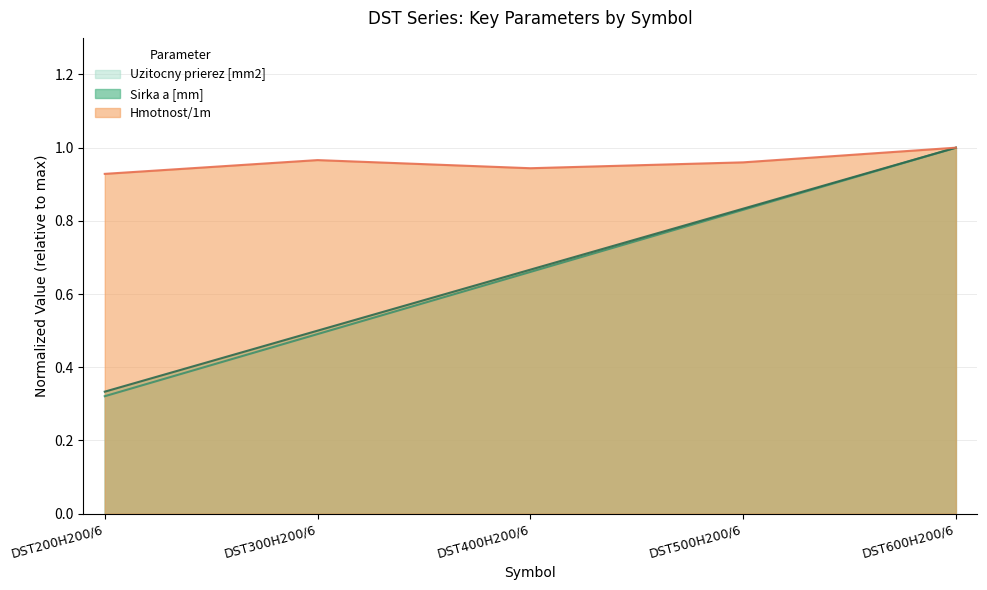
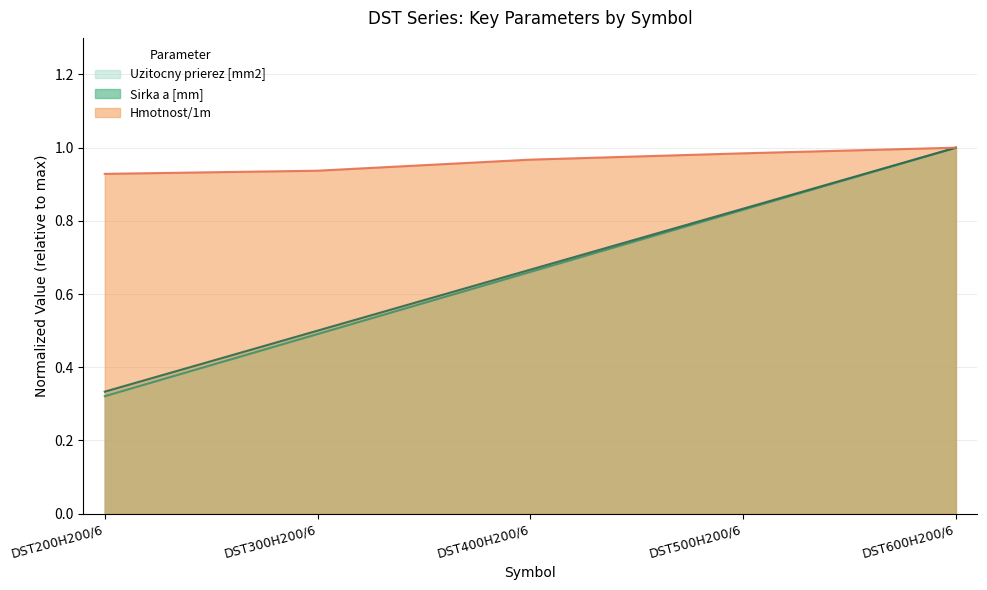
  {
    "Uzitocny prierez [mm2]": {
      "DST200H200/6": 0.32,
      "DST300H200/6": 0.49
    },
    "Sirka a [mm]": {
      "DST200H200/6": 0.33,
      "DST300H200/6": 0.50
    },
    "Hmotnost/1m": {
      "DST200H200/6": 0.93,
-     "DST300H200/6": 0.97,
-     "DST400H200/6": 0.94,
-     "DST500H200/6": 0.96
+     "DST300H200/6": 0.94,
+     "DST400H200/6": 0.97,
+     "DST500H200/6": 0.98
    }
  }
